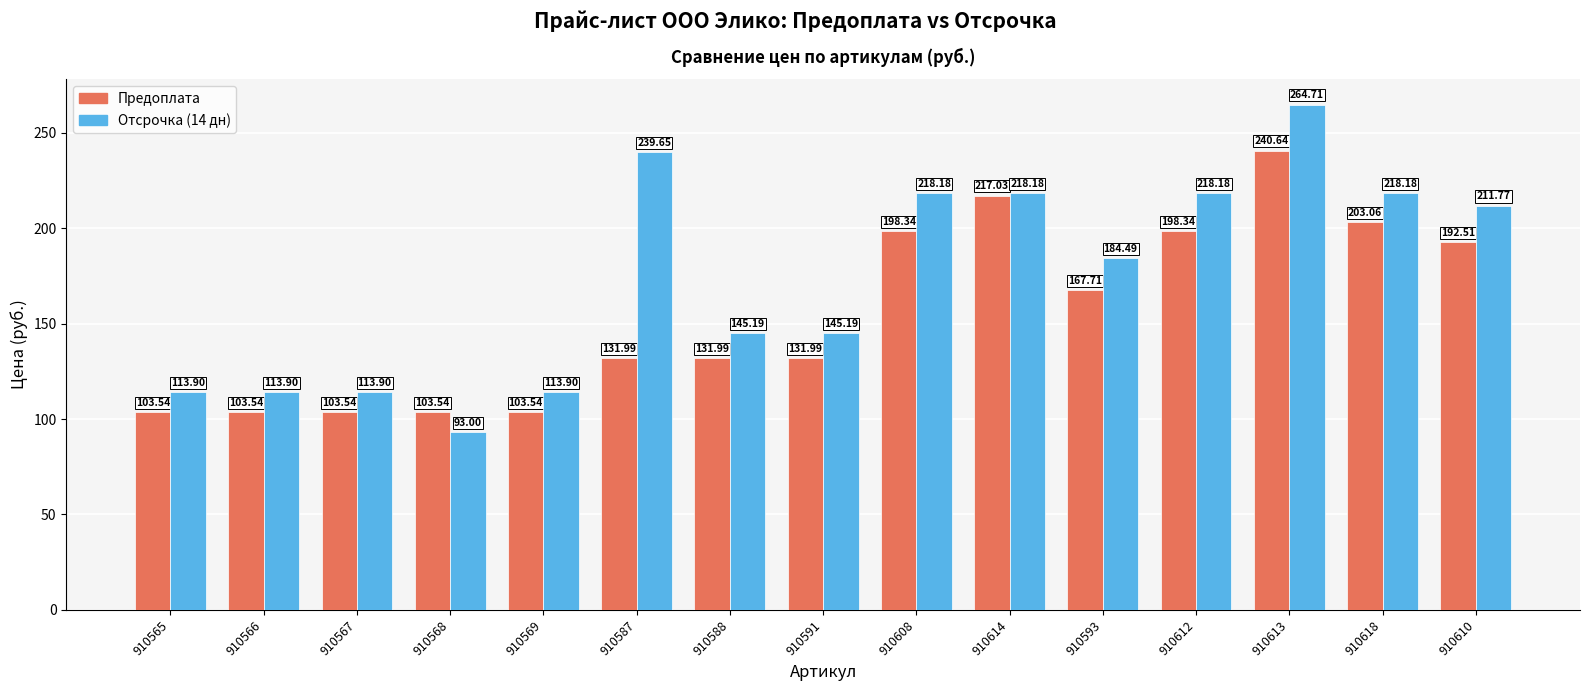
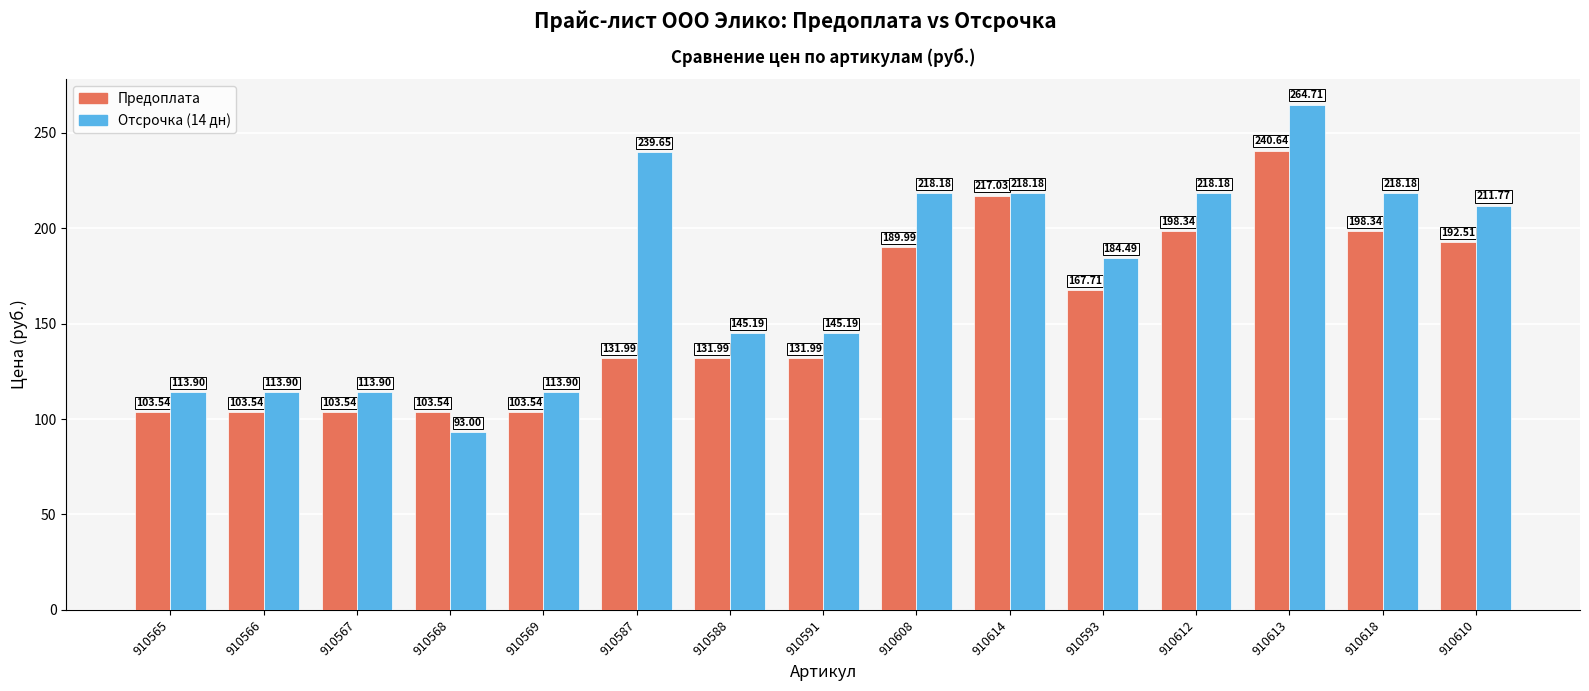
  {
    "Предоплата": {
-     "910608": 198.34,
-     "910618": 203.06
+     "910608": 189.99,
+     "910618": 198.34
    }
  }
